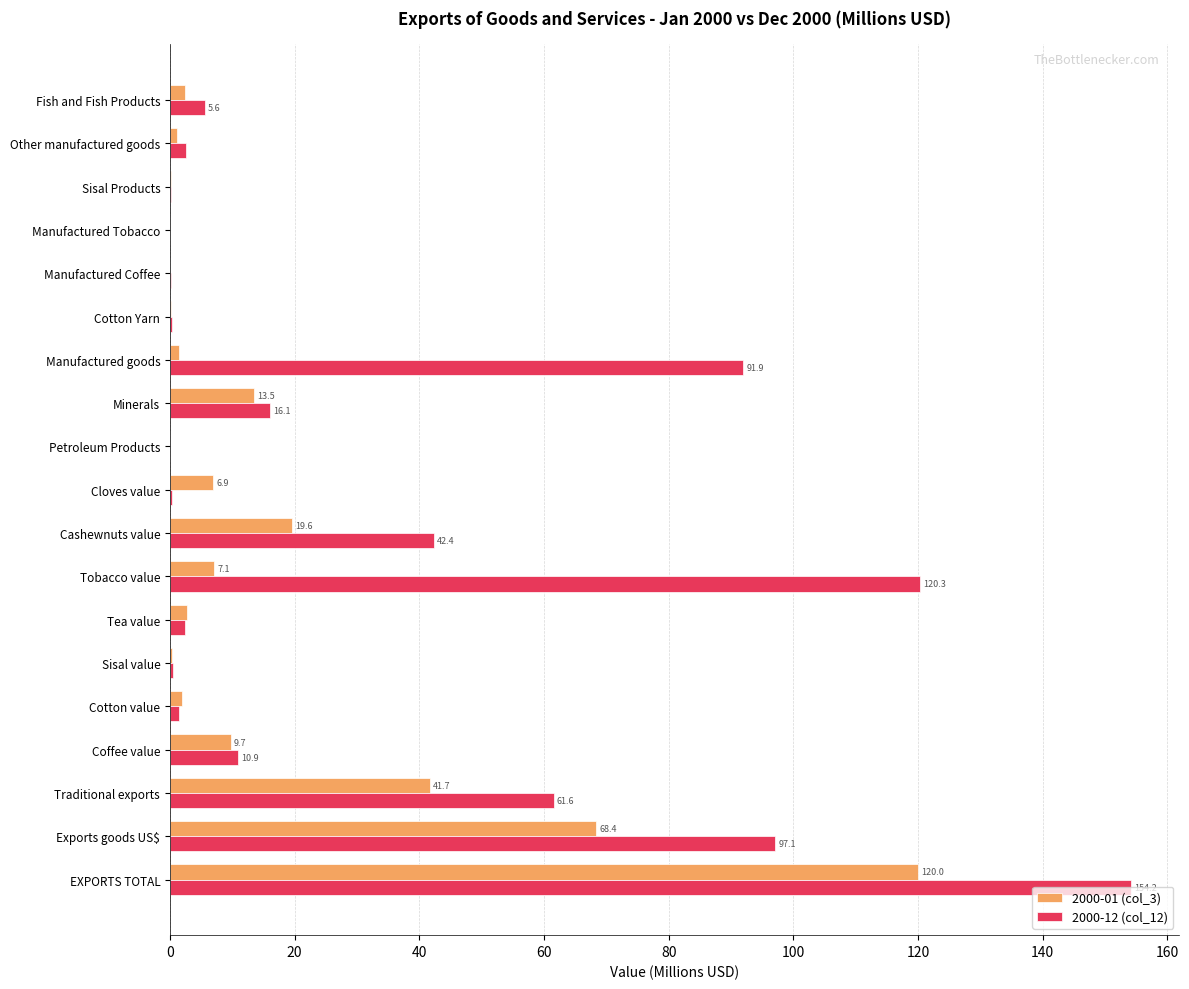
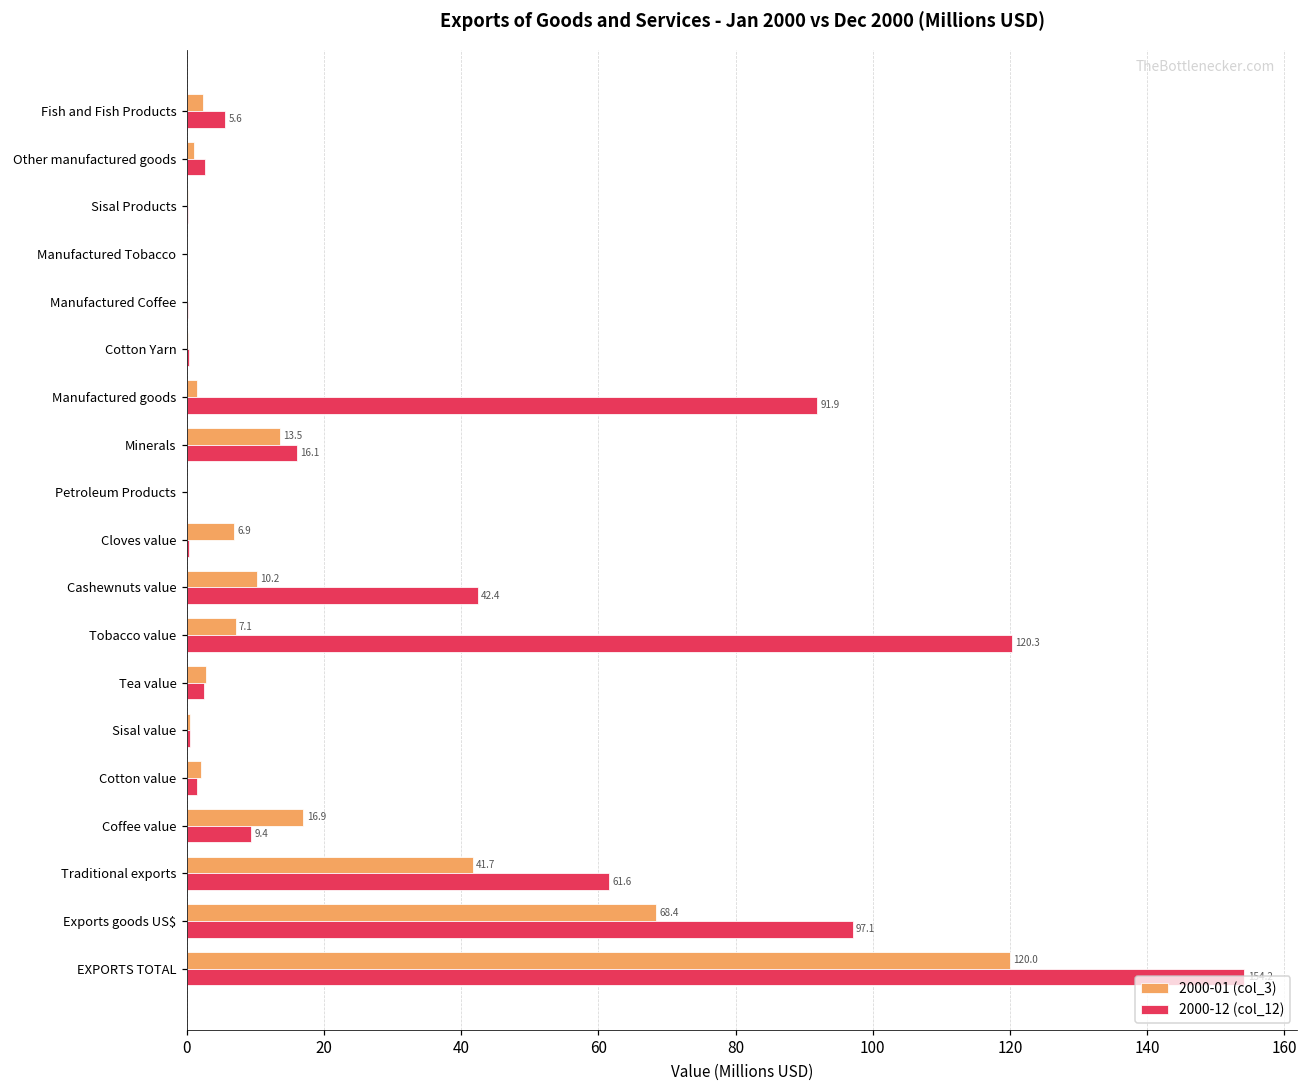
  {
    "2000-01 (col_3)": {
      "Minerals": 13.5,
      "Cloves value": 6.9,
-     "Cashewnuts value": 19.6,
+     "Cashewnuts value": 10.2,
      "Tobacco value": 7.1,
-     "Coffee value": 9.7,
+     "Coffee value": 16.9,
      "Traditional exports": 41.7,
      "Exports goods US$": 68.4,
      "EXPORTS TOTAL": 120.0
    },
    "2000-12 (col_12)": {
      "Fish and Fish Products": 5.6,
      "Manufactured goods": 91.9,
      "Minerals": 16.1,
      "Cashewnuts value": 42.4,
      "Tobacco value": 120.3,
-     "Coffee value": 10.9,
+     "Coffee value": 9.4,
      "Traditional exports": 61.6,
      "Exports goods US$": 97.1
    }
  }
